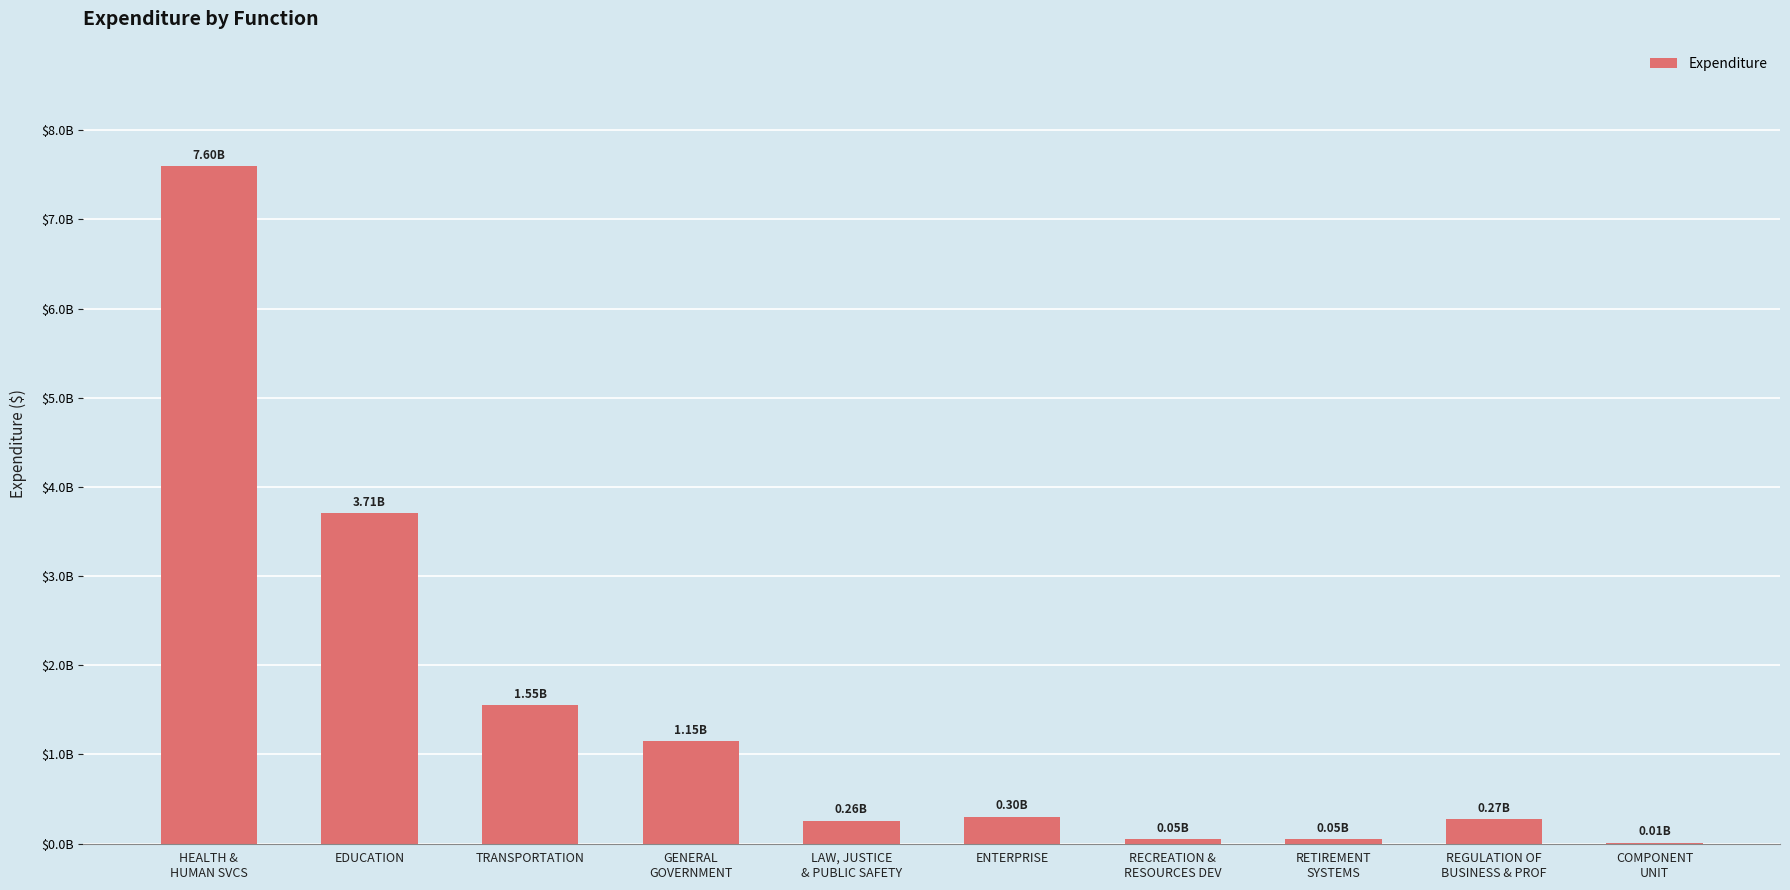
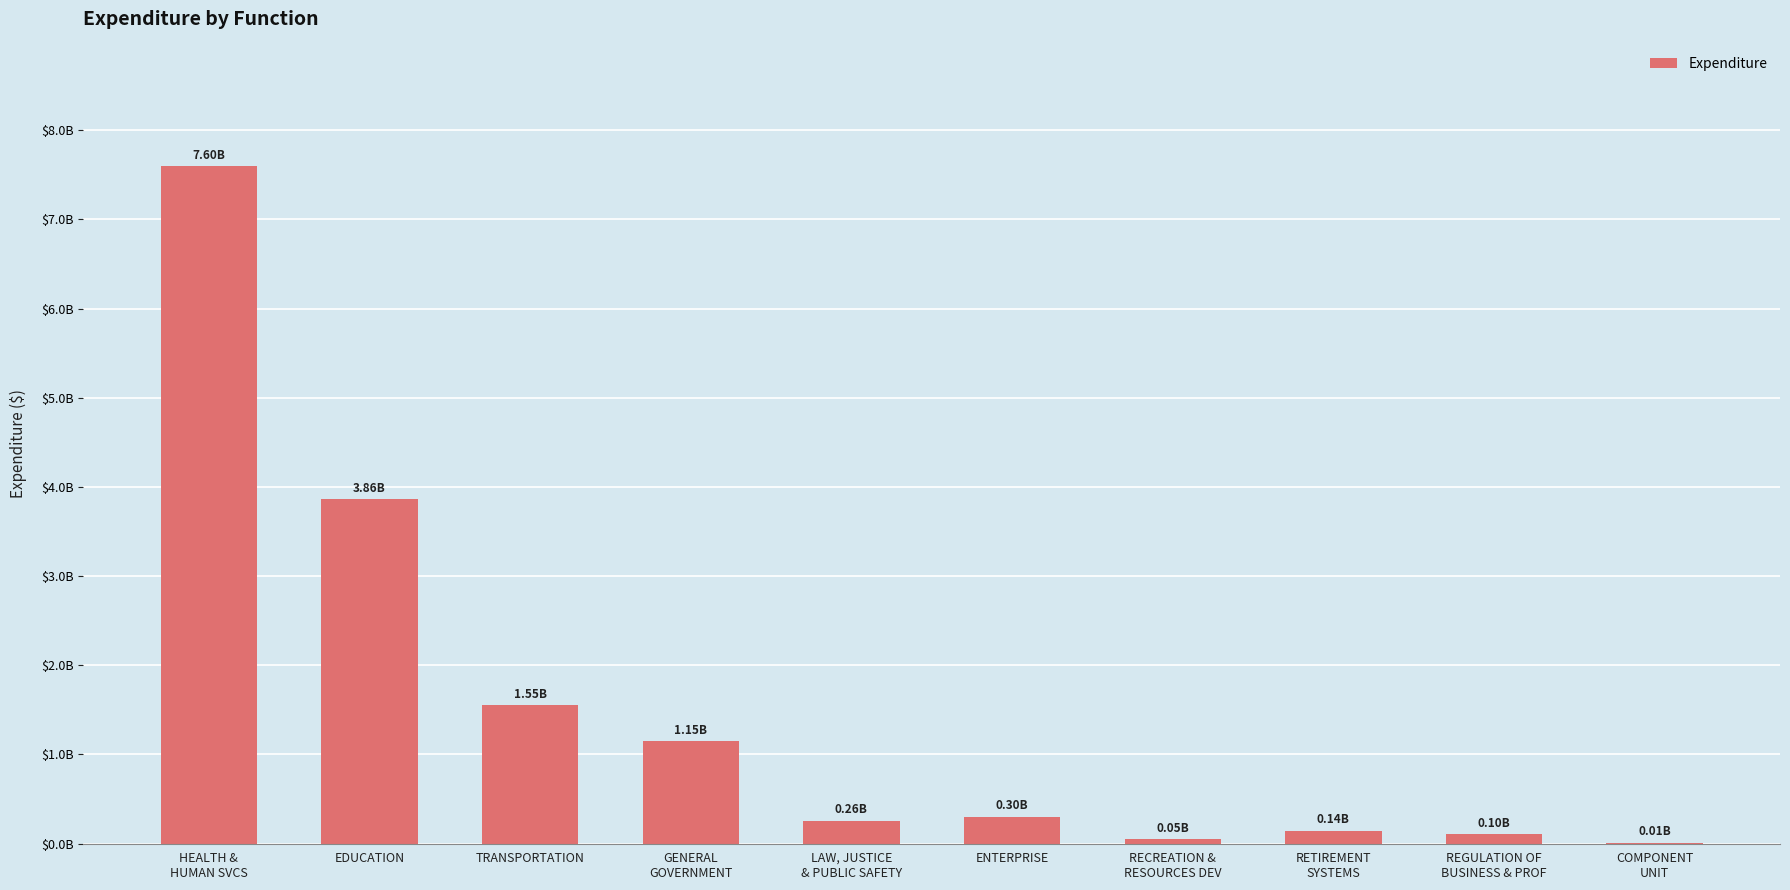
  {
    "HEALTH & HUMAN SVCS": "7.60B",
-   "EDUCATION": "3.71B",
+   "EDUCATION": "3.86B",
    "TRANSPORTATION": "1.55B",
    "GENERAL GOVERNMENT": "1.15B",
    "LAW, JUSTICE & PUBLIC SAFETY": "0.26B",
    "ENTERPRISE": "0.30B",
    "RECREATION & RESOURCES DEV": "0.05B",
-   "RETIREMENT SYSTEMS": "0.05B",
-   "REGULATION OF BUSINESS & PROF": "0.27B",
+   "RETIREMENT SYSTEMS": "0.14B",
+   "REGULATION OF BUSINESS & PROF": "0.10B",
    "COMPONENT UNIT": "0.01B"
  }
